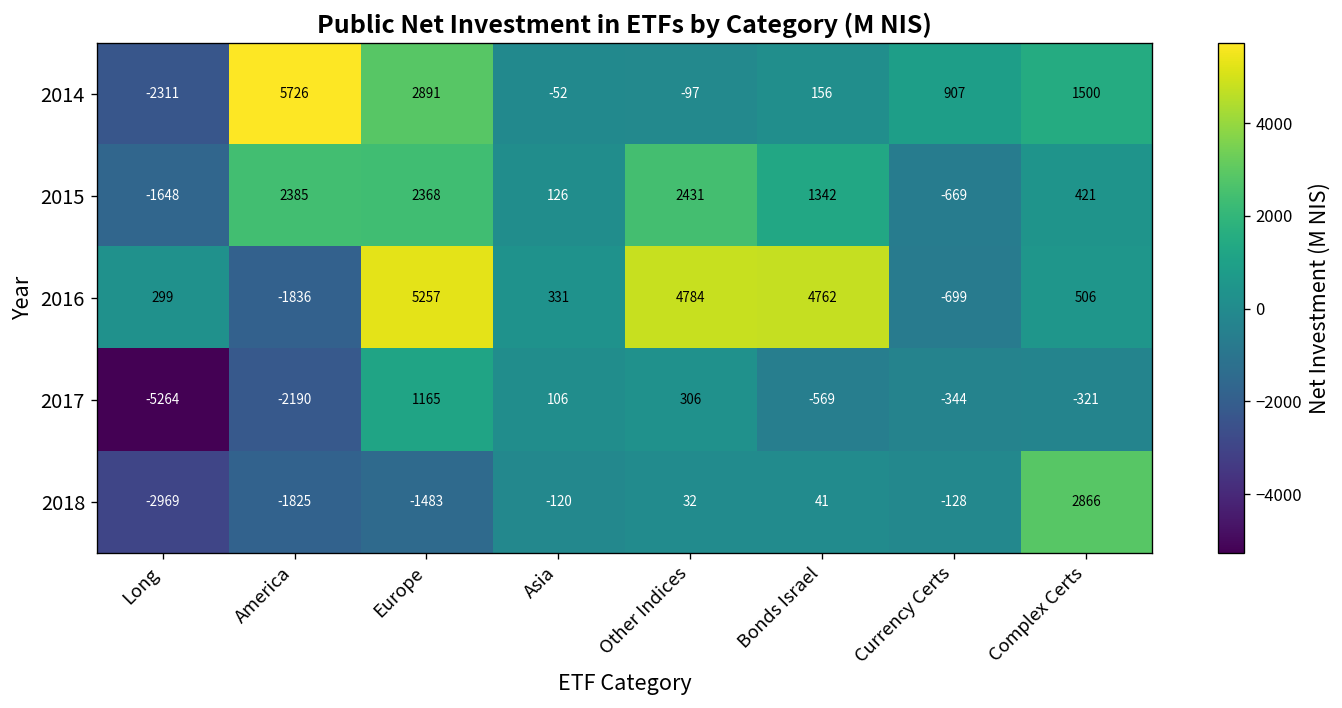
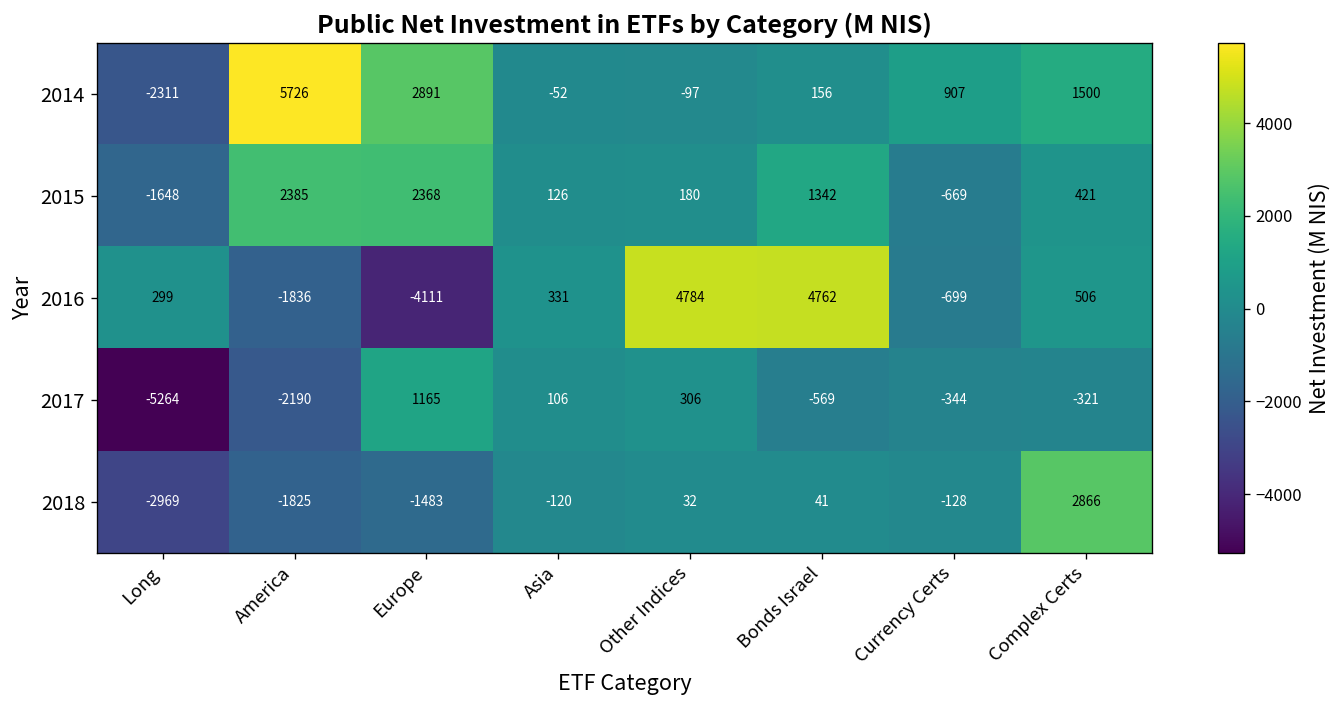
  {
    "2014": {
      "Long": -2311,
      "America": 5726,
      "Europe": 2891,
      "Asia": -52,
      "Other Indices": -97,
      "Bonds Israel": 156,
      "Currency Certs": 907,
      "Complex Certs": 1500
    },
    "2015": {
      "Long": -1648,
      "America": 2385,
      "Europe": 2368,
      "Asia": 126,
-     "Other Indices": 2431,
+     "Other Indices": 180,
      "Bonds Israel": 1342,
      "Currency Certs": -669,
      "Complex Certs": 421
    },
    "2016": {
      "Long": 299,
      "America": -1836,
-     "Europe": 5257,
+     "Europe": -4111,
      "Asia": 331,
      "Other Indices": 4784,
      "Bonds Israel": 4762,
      "Currency Certs": -699,
      "Complex Certs": 506
    },
    "2017": {
      "Long": -5264,
      "America": -2190,
      "Europe": 1165,
      "Asia": 106,
      "Other Indices": 306,
      "Bonds Israel": -569,
      "Currency Certs": -344,
      "Complex Certs": -321
    },
    "2018": {
      "Long": -2969,
      "America": -1825,
      "Europe": -1483,
      "Asia": -120,
      "Other Indices": 32,
      "Bonds Israel": 41,
      "Currency Certs": -128,
      "Complex Certs": 2866
    }
  }
